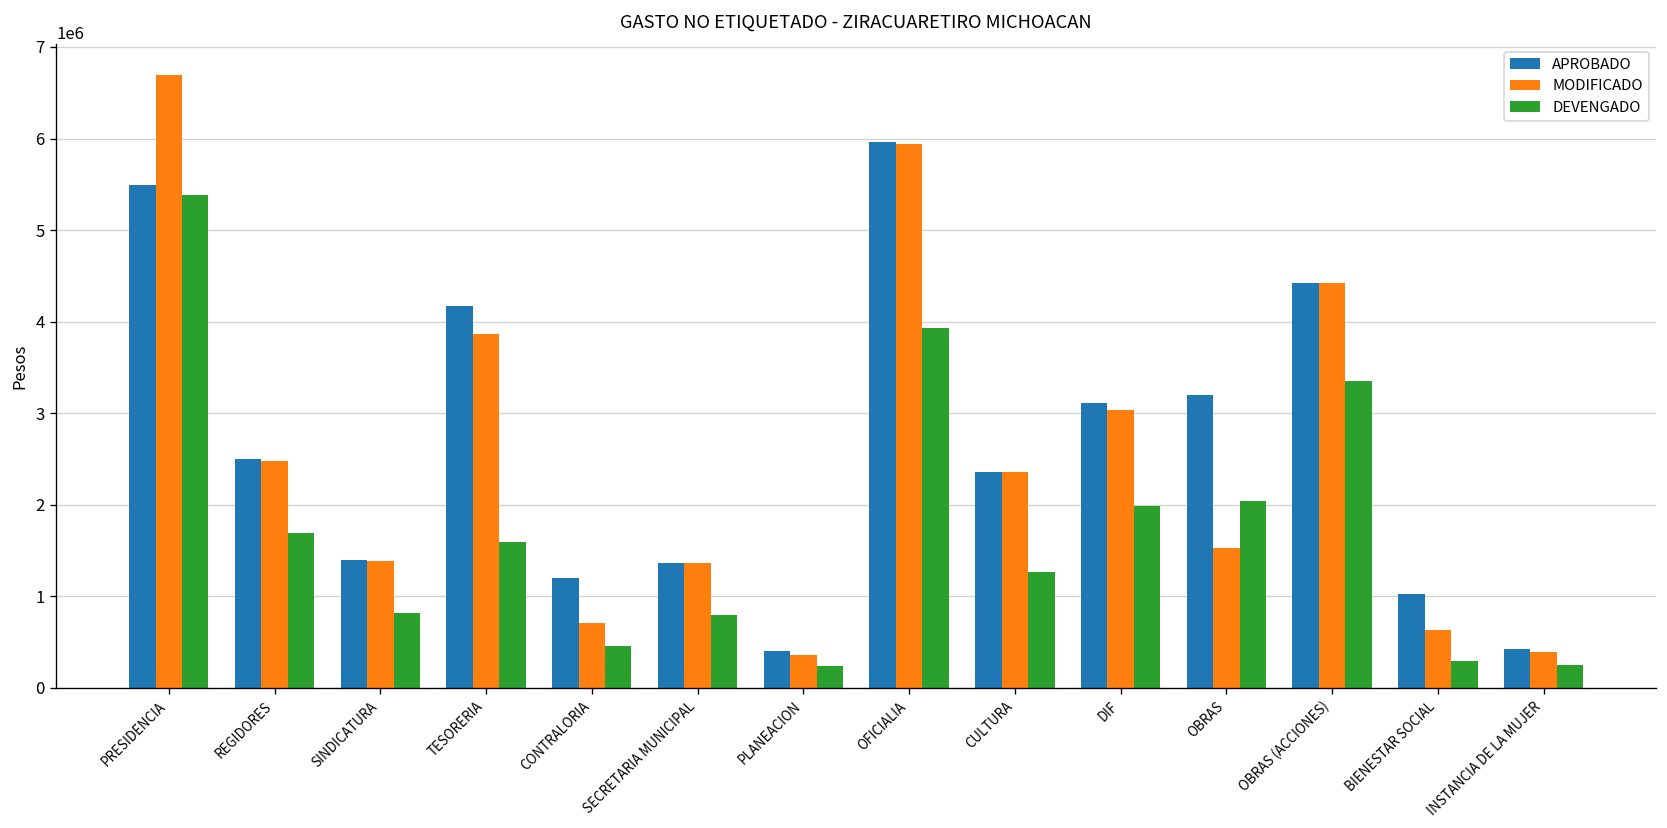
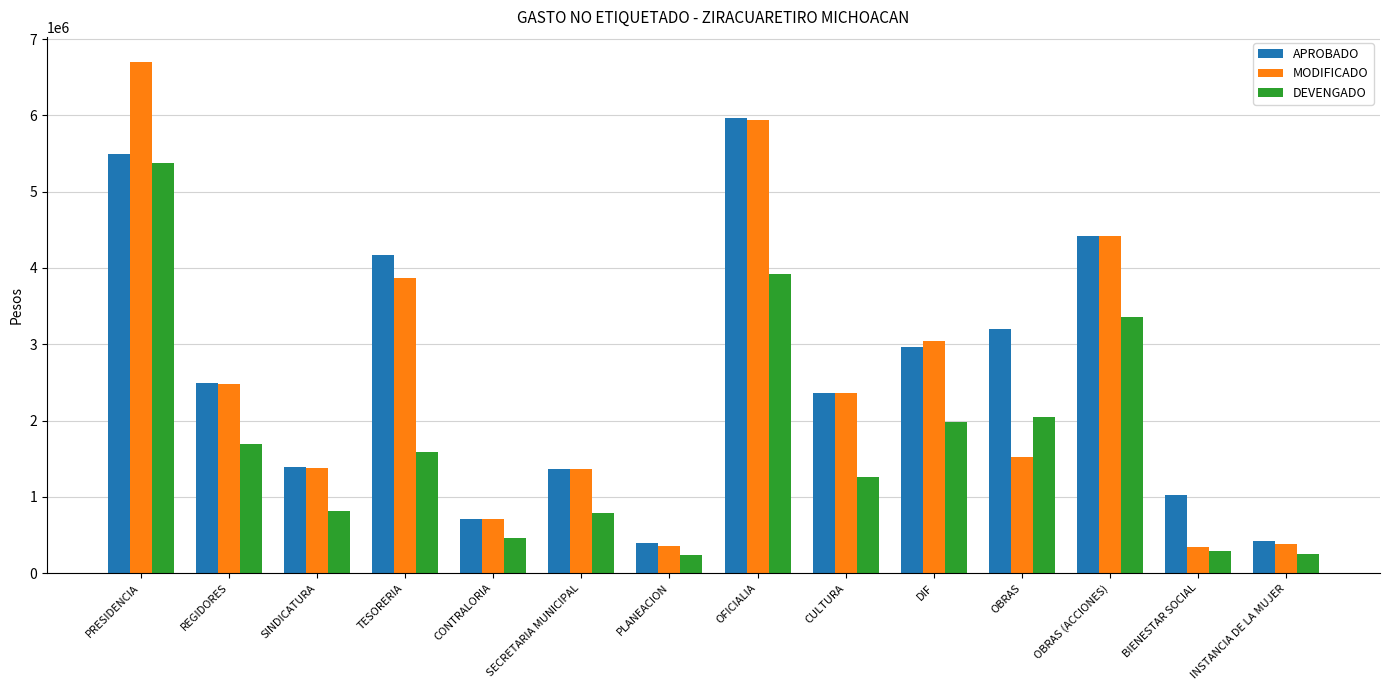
  {
    "APROBADO": {
      "PRESIDENCIA": 5500000,
      "REGIDORES": 2500000,
      "SINDICATURA": 1400000,
      "TESORERIA": 4200000,
-     "CONTRALORIA": 1200000,
+     "CONTRALORIA": 700000,
      "SECRETARIA MUNICIPAL": 1400000,
      "PLANEACION": 400000,
      "OFICIALIA": 6000000,
      "CULTURA": 2400000,
-     "DIF": 3100000,
+     "DIF": 3000000,
      "OBRAS": 3200000,
      "OBRAS (ACCIONES)": 4400000,
      "BIENESTAR SOCIAL": 1000000,
      "INSTANCIA DE LA MUJER": 400000
    },
    "MODIFICADO": {
      "PRESIDENCIA": 6700000,
      "REGIDORES": 2500000,
      "SINDICATURA": 1400000,
      "TESORERIA": 3900000,
      "CONTRALORIA": 700000,
      "SECRETARIA MUNICIPAL": 1400000,
      "PLANEACION": 400000,
      "OFICIALIA": 5900000,
      "CULTURA": 2400000,
      "DIF": 3000000,
      "OBRAS": 1500000,
      "OBRAS (ACCIONES)": 4400000,
-     "BIENESTAR SOCIAL": 600000,
+     "BIENESTAR SOCIAL": 300000,
      "INSTANCIA DE LA MUJER": 400000
    },
    "DEVENGADO": {
      "PRESIDENCIA": 5400000,
      "REGIDORES": 1700000,
      "SINDICATURA": 800000,
      "TESORERIA": 1600000,
      "CONTRALORIA": 500000,
      "SECRETARIA MUNICIPAL": 800000,
      "PLANEACION": 200000,
      "OFICIALIA": 3900000,
      "CULTURA": 1300000,
      "DIF": 2000000,
      "OBRAS": 2000000,
      "OBRAS (ACCIONES)": 3400000,
      "BIENESTAR SOCIAL": 300000,
      "INSTANCIA DE LA MUJER": 300000
    }
  }
